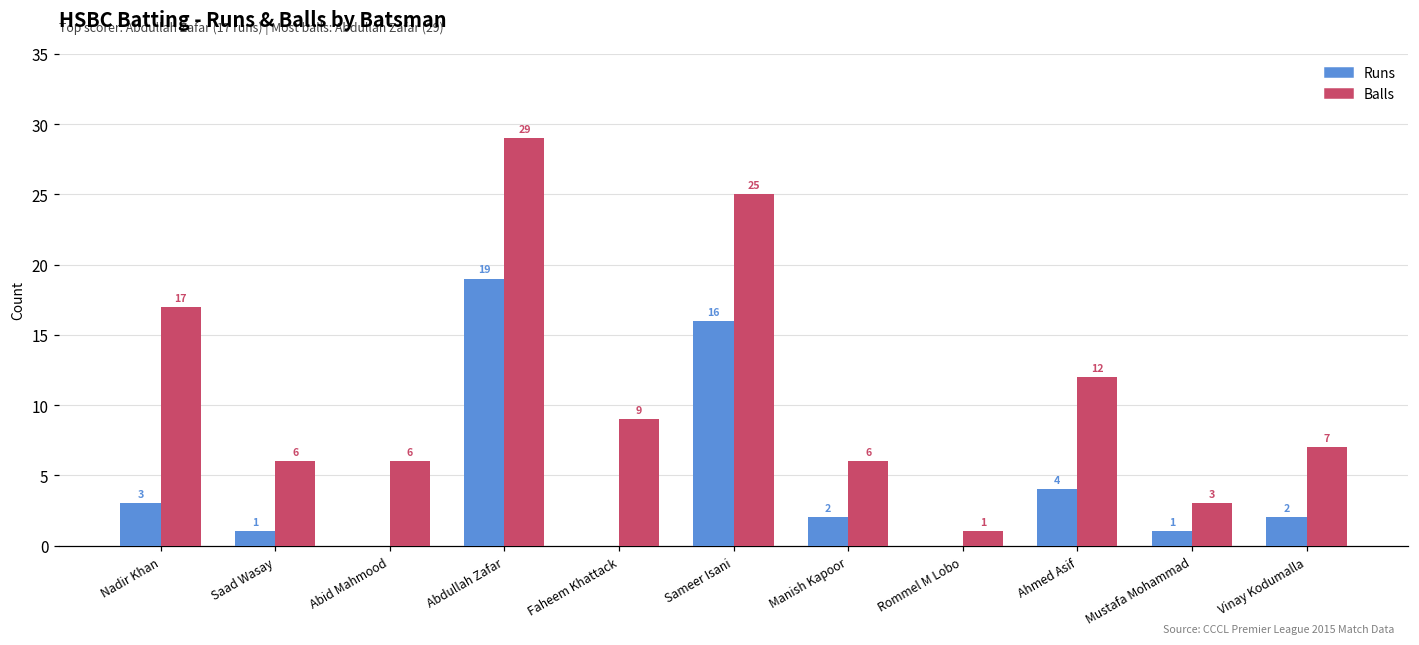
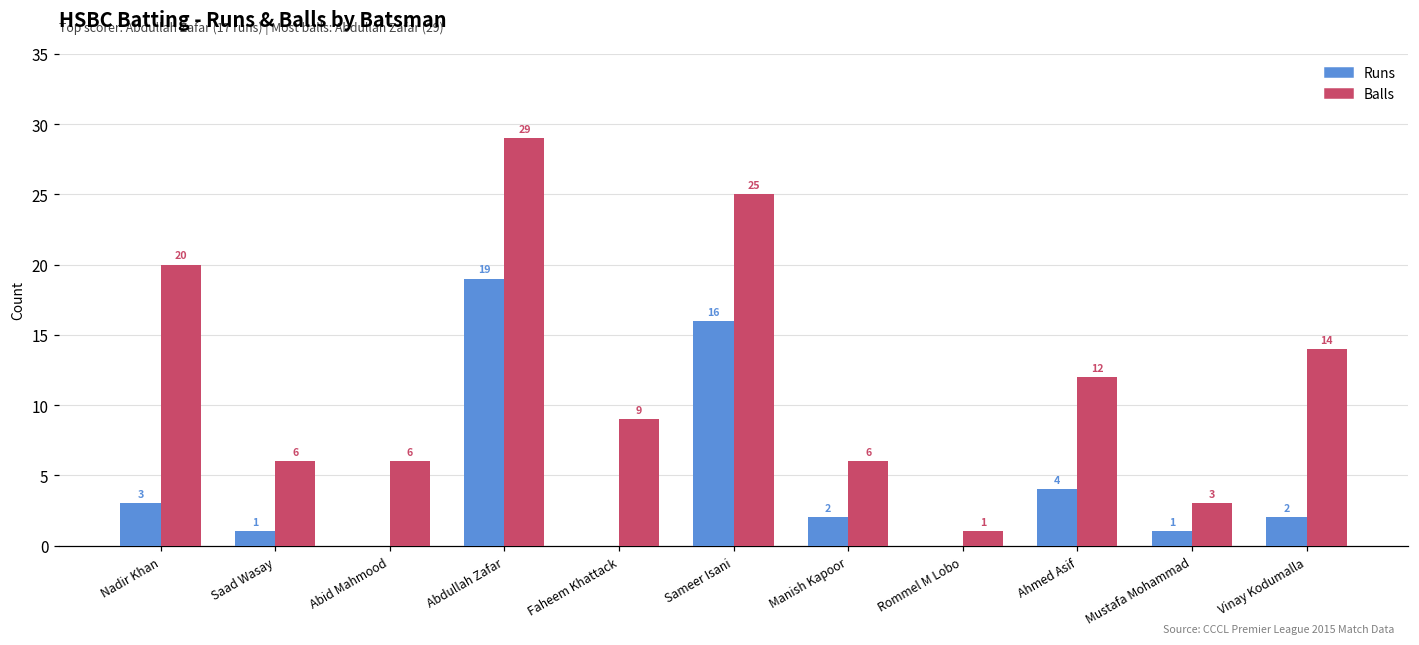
  {
    "Runs": {
      "Nadir Khan": 3,
      "Saad Wasay": 1,
      "Abdullah Zafar": 19,
      "Sameer Isani": 16,
      "Manish Kapoor": 2,
      "Ahmed Asif": 4,
      "Mustafa Mohammad": 1,
      "Vinay Kodumalla": 2
    },
    "Balls": {
-     "Nadir Khan": 17,
+     "Nadir Khan": 20,
      "Saad Wasay": 6,
      "Abid Mahmood": 6,
      "Abdullah Zafar": 29,
      "Faheem Khattack": 9,
      "Sameer Isani": 25,
      "Manish Kapoor": 6,
      "Rommel M Lobo": 1,
      "Ahmed Asif": 12,
      "Mustafa Mohammad": 3,
-     "Vinay Kodumalla": 7
+     "Vinay Kodumalla": 14
    }
  }
